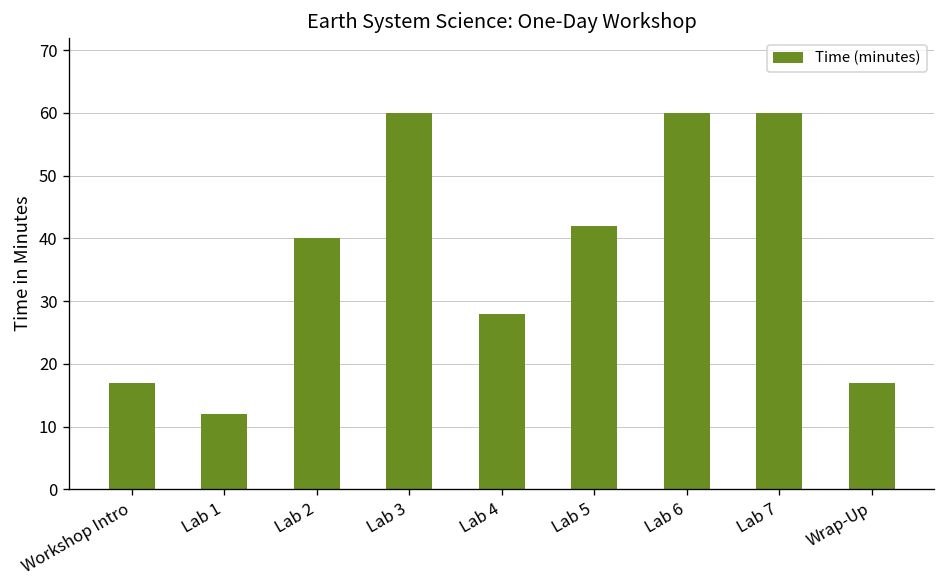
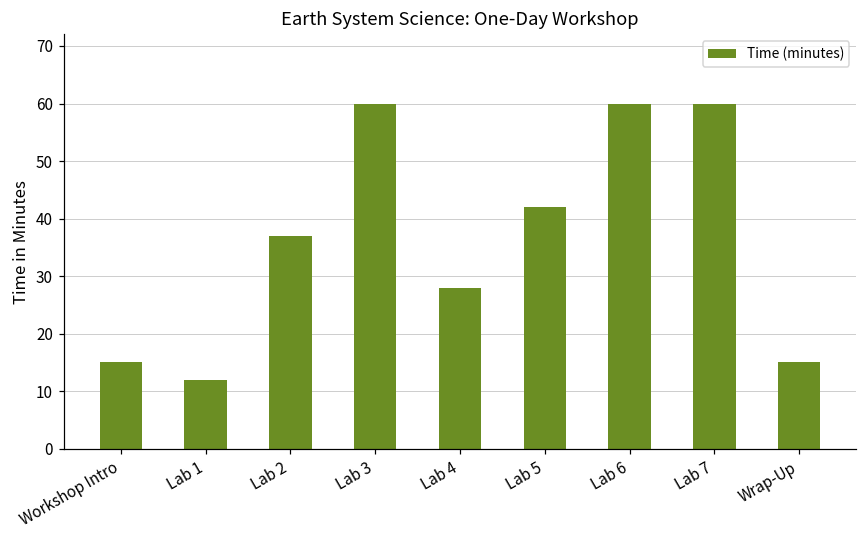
  {
-   "Workshop Intro": 17,
+   "Workshop Intro": 15,
    "Lab 1": 12,
-   "Lab 2": 40,
+   "Lab 2": 37,
    "Lab 3": 60,
    "Lab 4": 28,
    "Lab 5": 42,
    "Lab 6": 60,
    "Lab 7": 60,
-   "Wrap-Up": 17
+   "Wrap-Up": 15
  }
